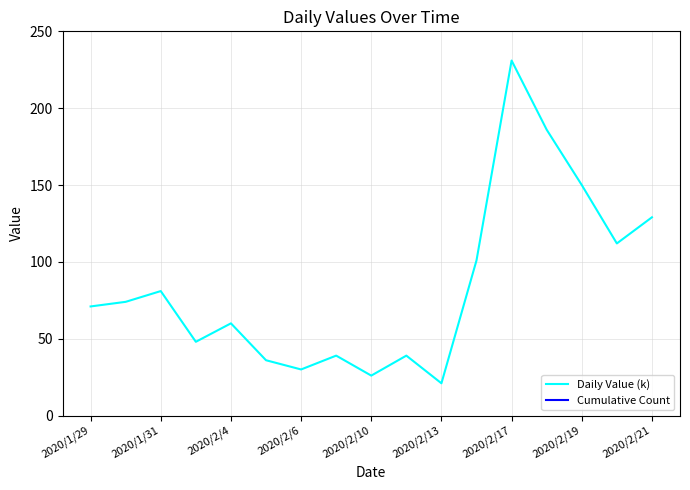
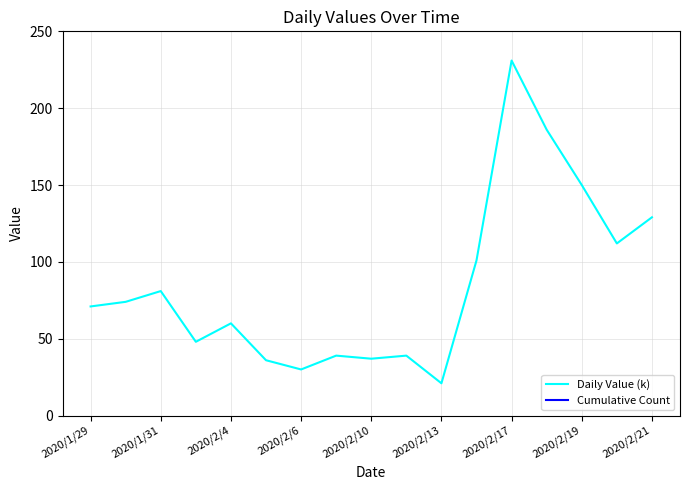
  {
    "Daily Value (k)": {
      "2020/1/29": 71,
      "2020/1/31": 81,
      "2020/2/4": 60,
      "2020/2/6": 30,
-     "2020/2/10": 26,
+     "2020/2/10": 37,
      "2020/2/13": 21,
      "2020/2/17": 231,
      "2020/2/19": 150,
      "2020/2/21": 129
    }
  }
